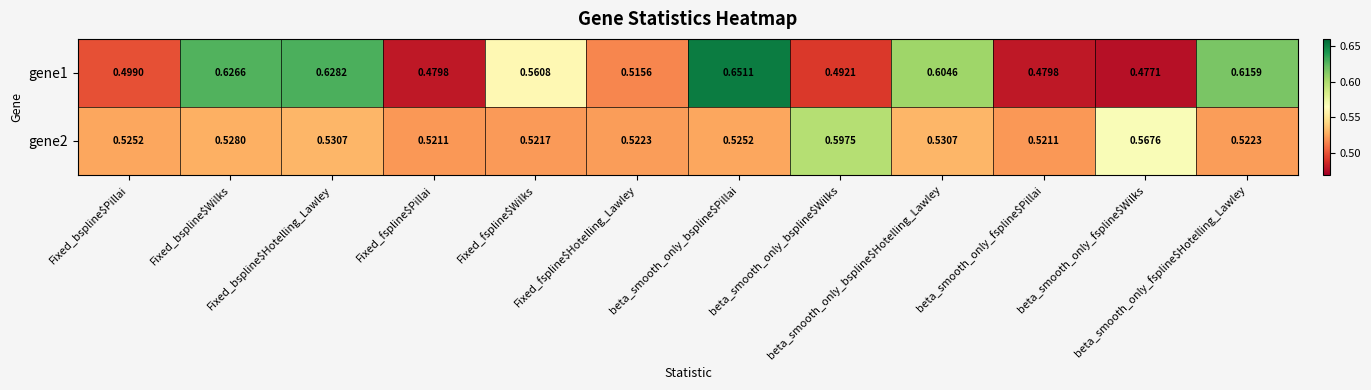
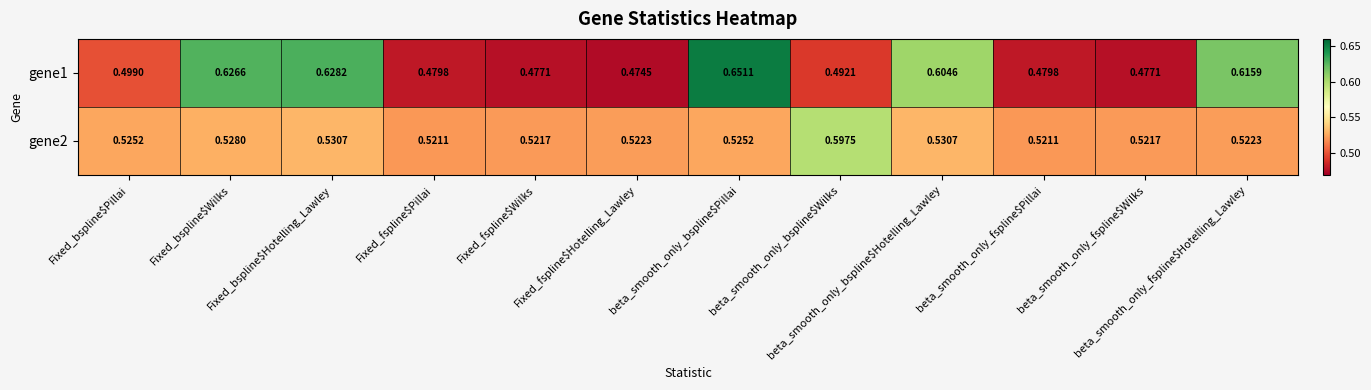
  {
    "gene1": {
      "Fixed_bspline$Pillai": 0.4990,
      "Fixed_bspline$Wilks": 0.6266,
      "Fixed_bspline$Hotelling_Lawley": 0.6282,
      "Fixed_fspline$Pillai": 0.4798,
-     "Fixed_fspline$Wilks": 0.5608,
-     "Fixed_fspline$Hotelling_Lawley": 0.5156,
+     "Fixed_fspline$Wilks": 0.4771,
+     "Fixed_fspline$Hotelling_Lawley": 0.4745,
      "beta_smooth_only_bspline$Pillai": 0.6511,
      "beta_smooth_only_bspline$Wilks": 0.4921,
      "beta_smooth_only_bspline$Hotelling_Lawley": 0.6046,
      "beta_smooth_only_fspline$Pillai": 0.4798,
      "beta_smooth_only_fspline$Wilks": 0.4771,
      "beta_smooth_only_fspline$Hotelling_Lawley": 0.6159
    },
    "gene2": {
      "Fixed_bspline$Pillai": 0.5252,
      "Fixed_bspline$Wilks": 0.5280,
      "Fixed_bspline$Hotelling_Lawley": 0.5307,
      "Fixed_fspline$Pillai": 0.5211,
      "Fixed_fspline$Wilks": 0.5217,
      "Fixed_fspline$Hotelling_Lawley": 0.5223,
      "beta_smooth_only_bspline$Pillai": 0.5252,
      "beta_smooth_only_bspline$Wilks": 0.5975,
      "beta_smooth_only_bspline$Hotelling_Lawley": 0.5307,
      "beta_smooth_only_fspline$Pillai": 0.5211,
-     "beta_smooth_only_fspline$Wilks": 0.5676,
+     "beta_smooth_only_fspline$Wilks": 0.5217,
      "beta_smooth_only_fspline$Hotelling_Lawley": 0.5223
    }
  }
